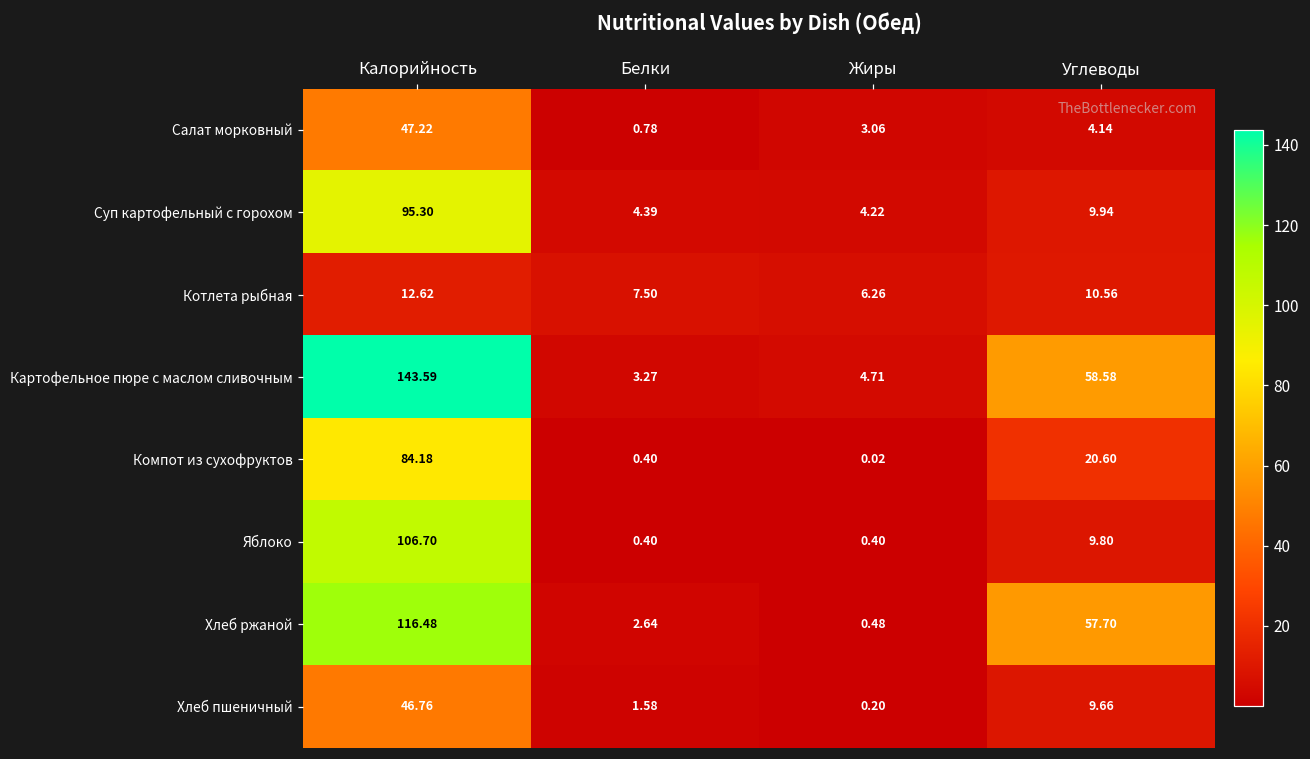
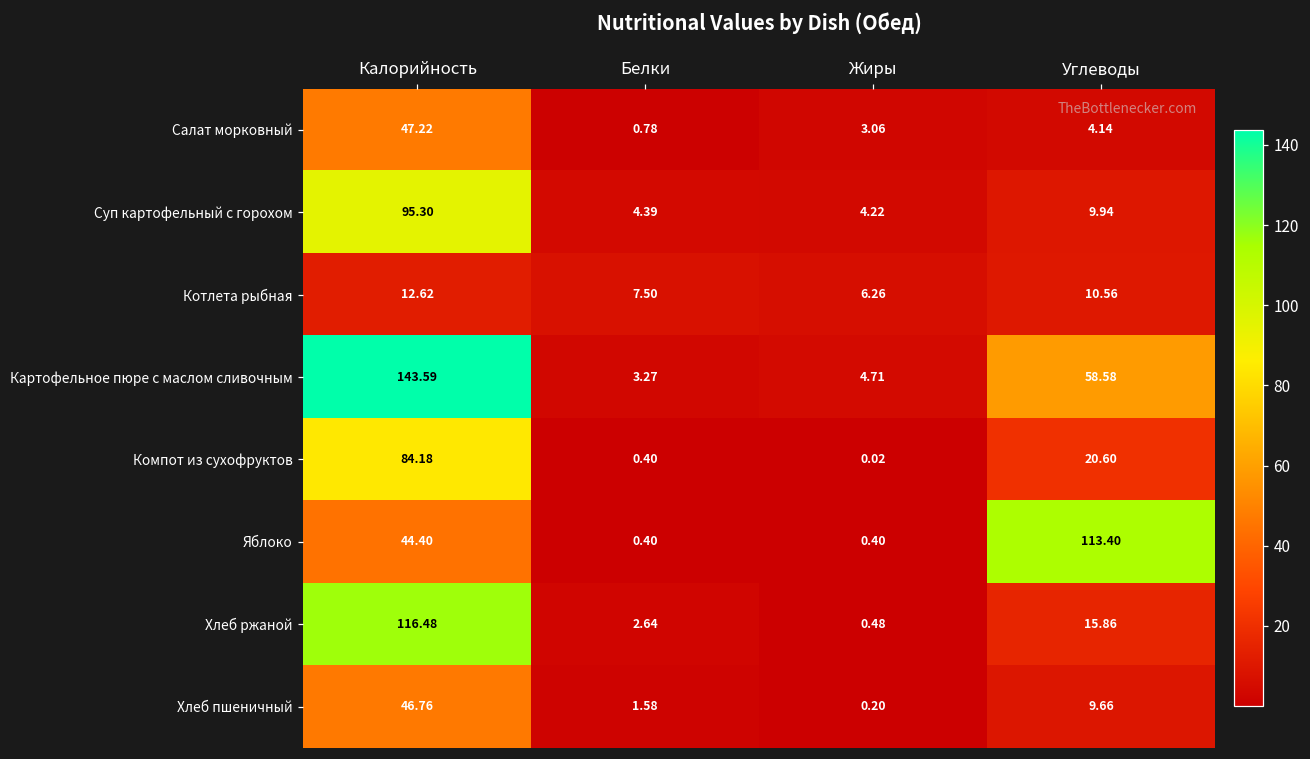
  {
    "Салат морковный": {
      "Калорийность": 47.22,
      "Белки": 0.78,
      "Жиры": 3.06
    },
    "Суп картофельный с горохом": {
      "Калорийность": 95.30,
      "Белки": 4.39,
      "Жиры": 4.22,
      "Углеводы": 9.94
    },
    "Котлета рыбная": {
      "Калорийность": 12.62,
      "Белки": 7.50,
      "Жиры": 6.26,
      "Углеводы": 10.56
    },
    "Картофельное пюре с маслом сливочным": {
      "Калорийность": 143.59,
      "Белки": 3.27,
      "Жиры": 4.71,
      "Углеводы": 58.58
    },
    "Компот из сухофруктов": {
      "Калорийность": 84.18,
      "Белки": 0.40,
      "Жиры": 0.02,
      "Углеводы": 20.60
    },
    "Яблоко": {
-     "Калорийность": 106.70,
+     "Калорийность": 44.40,
      "Белки": 0.40,
      "Жиры": 0.40,
-     "Углеводы": 9.80
+     "Углеводы": 113.40
    },
    "Хлеб ржаной": {
      "Калорийность": 116.48,
      "Белки": 2.64,
      "Жиры": 0.48,
-     "Углеводы": 57.70
+     "Углеводы": 15.86
    },
    "Хлеб пшеничный": {
      "Калорийность": 46.76,
      "Белки": 1.58,
      "Жиры": 0.20,
      "Углеводы": 9.66
    }
  }
